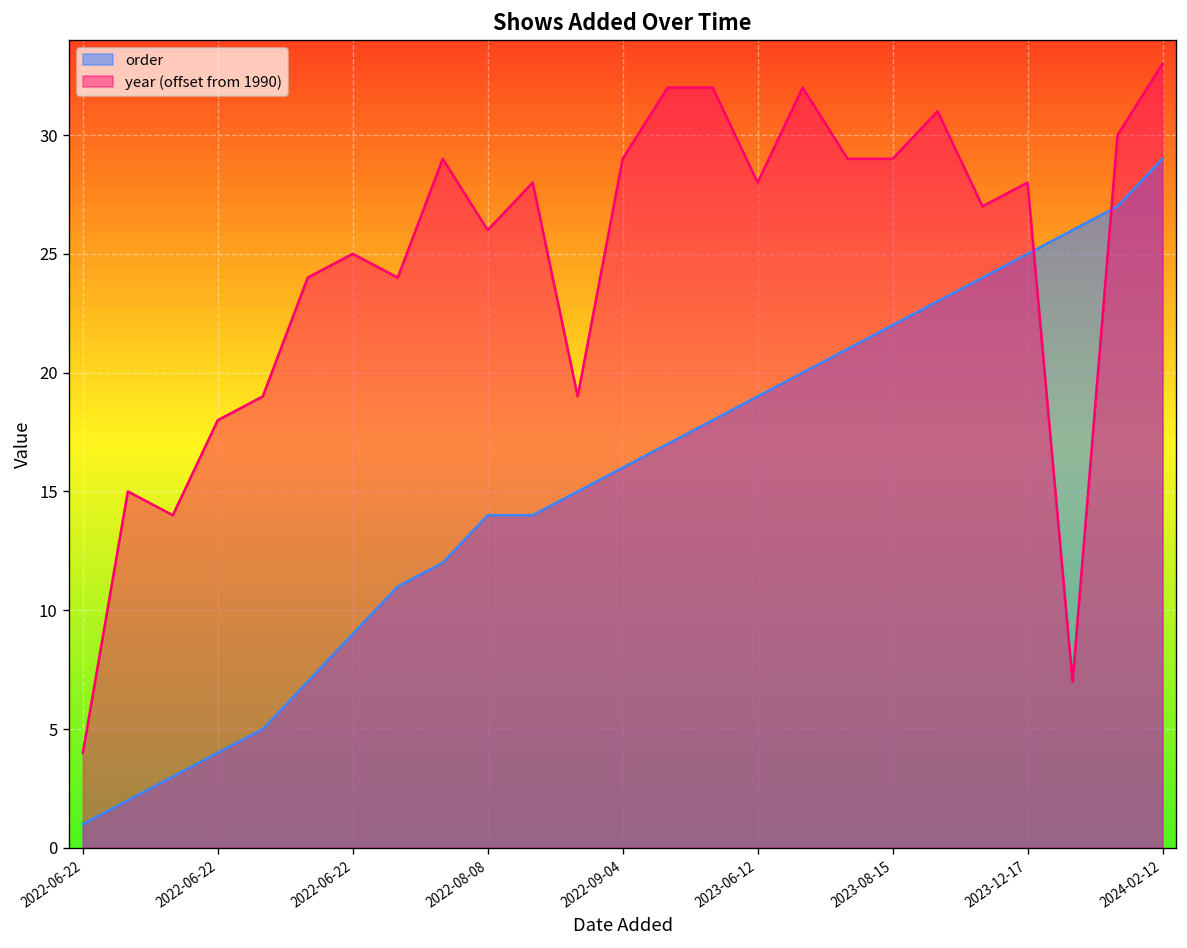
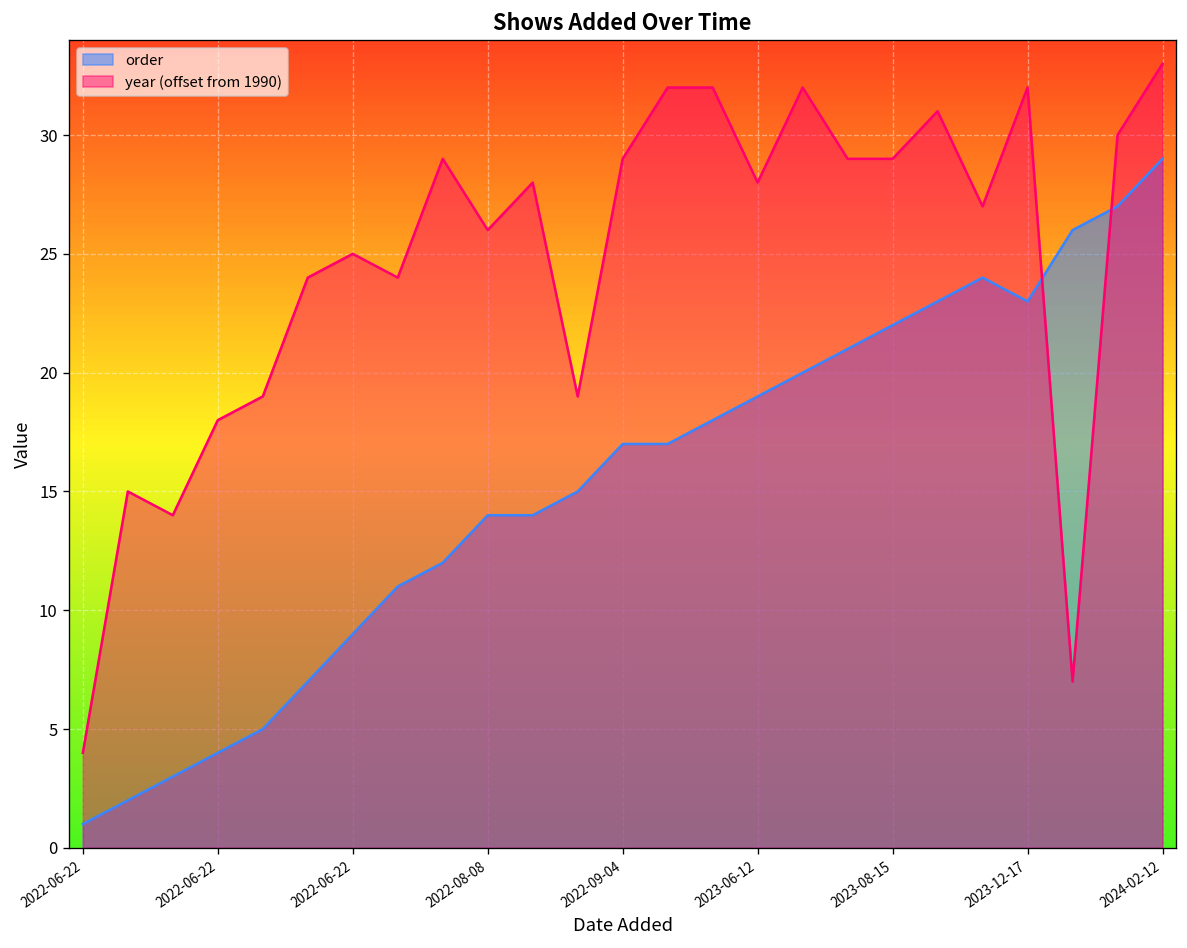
  {
    "order": {
      "2022-08-08": 14,
-     "2022-09-04": 16,
-     "2023-12-17": 25,
+     "2022-09-04": 17,
+     "2023-12-17": 23,
      "2024-02-12": 29
    },
    "year (offset from 1990)": {
      "2022-08-08": 26.0,
      "2022-09-04": 29.0,
-     "2023-12-17": 28.0,
+     "2023-12-17": 32.0,
      "2024-02-12": 33.0
    }
  }
